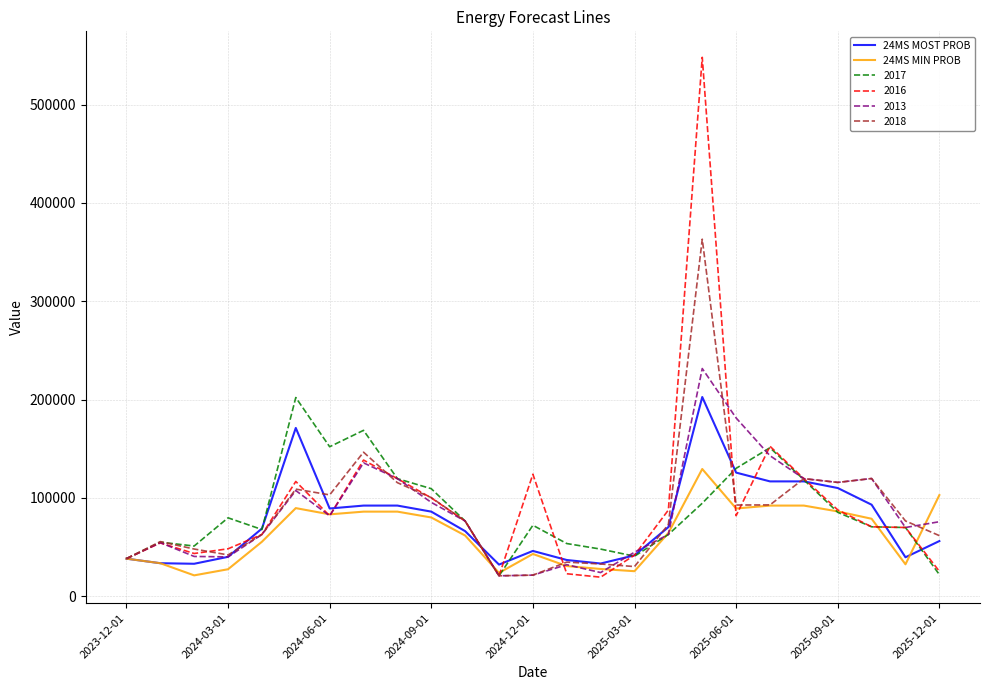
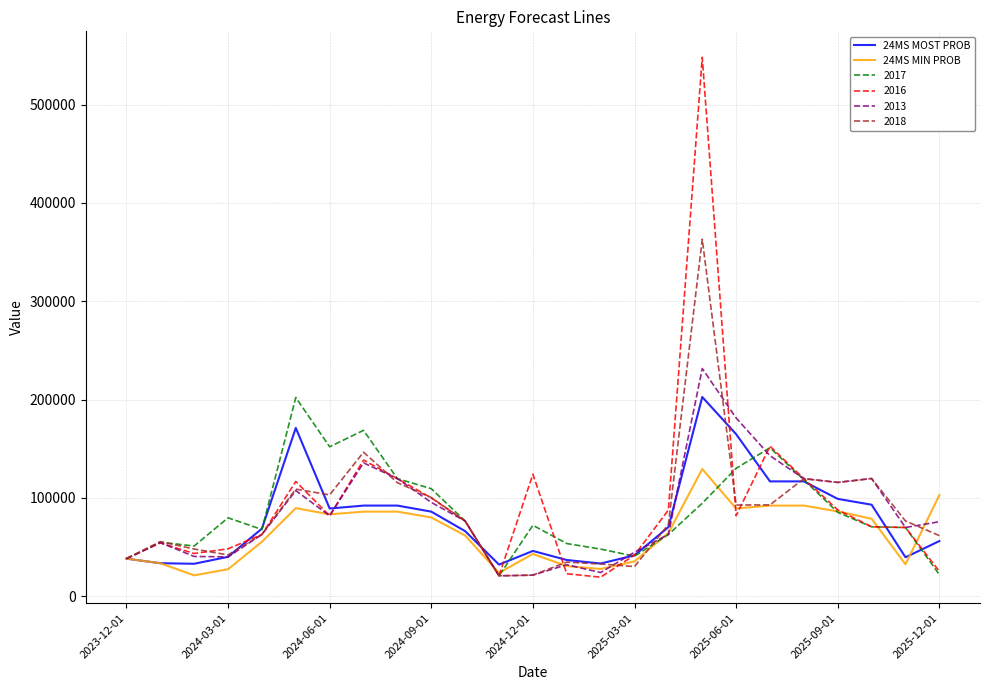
  {
    "24MS MOST PROB": {
      "2024-06-01": 90000,
      "2024-09-01": 90000,
      "2024-12-01": 50000,
-     "2025-06-01": 130000,
-     "2025-09-01": 110000,
+     "2025-06-01": 160000,
+     "2025-09-01": 100000,
      "2025-12-01": 60000
    },
    "24MS MIN PROB": {
      "2024-03-01": 30000,
      "2024-09-01": 80000,
      "2024-12-01": 40000,
-     "2025-03-01": 30000,
+     "2025-03-01": 40000,
      "2025-06-01": 90000,
      "2025-12-01": 100000
    },
    "2017": {
      "2024-03-01": 80000,
      "2024-06-01": 150000,
      "2024-09-01": 110000,
      "2024-12-01": 70000,
      "2025-06-01": 130000,
      "2025-12-01": 20000
    },
    "2016": {
      "2024-03-01": 50000,
      "2024-12-01": 120000,
      "2025-06-01": 80000,
      "2025-12-01": 30000
    },
    "2013": {
      "2024-09-01": 100000,
      "2025-03-01": 40000,
      "2025-06-01": 180000,
      "2025-12-01": 80000
    },
    "2018": {
      "2024-06-01": 100000,
      "2025-03-01": 30000,
      "2025-06-01": 90000,
      "2025-12-01": 60000
    }
  }
